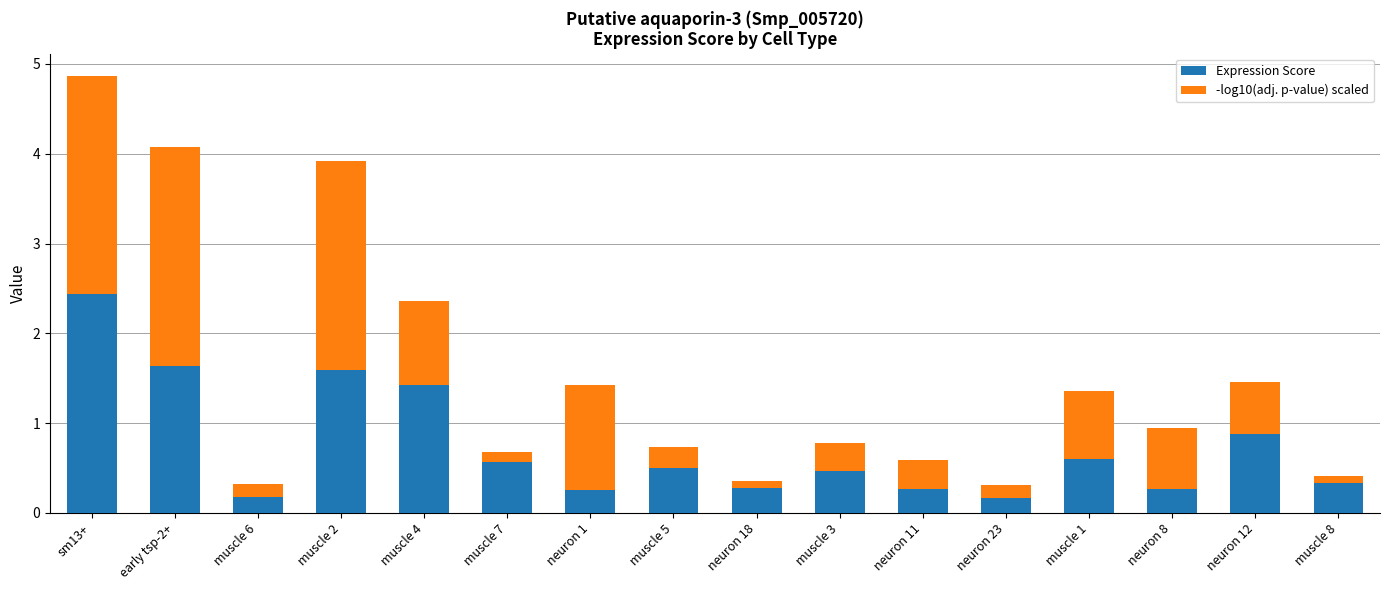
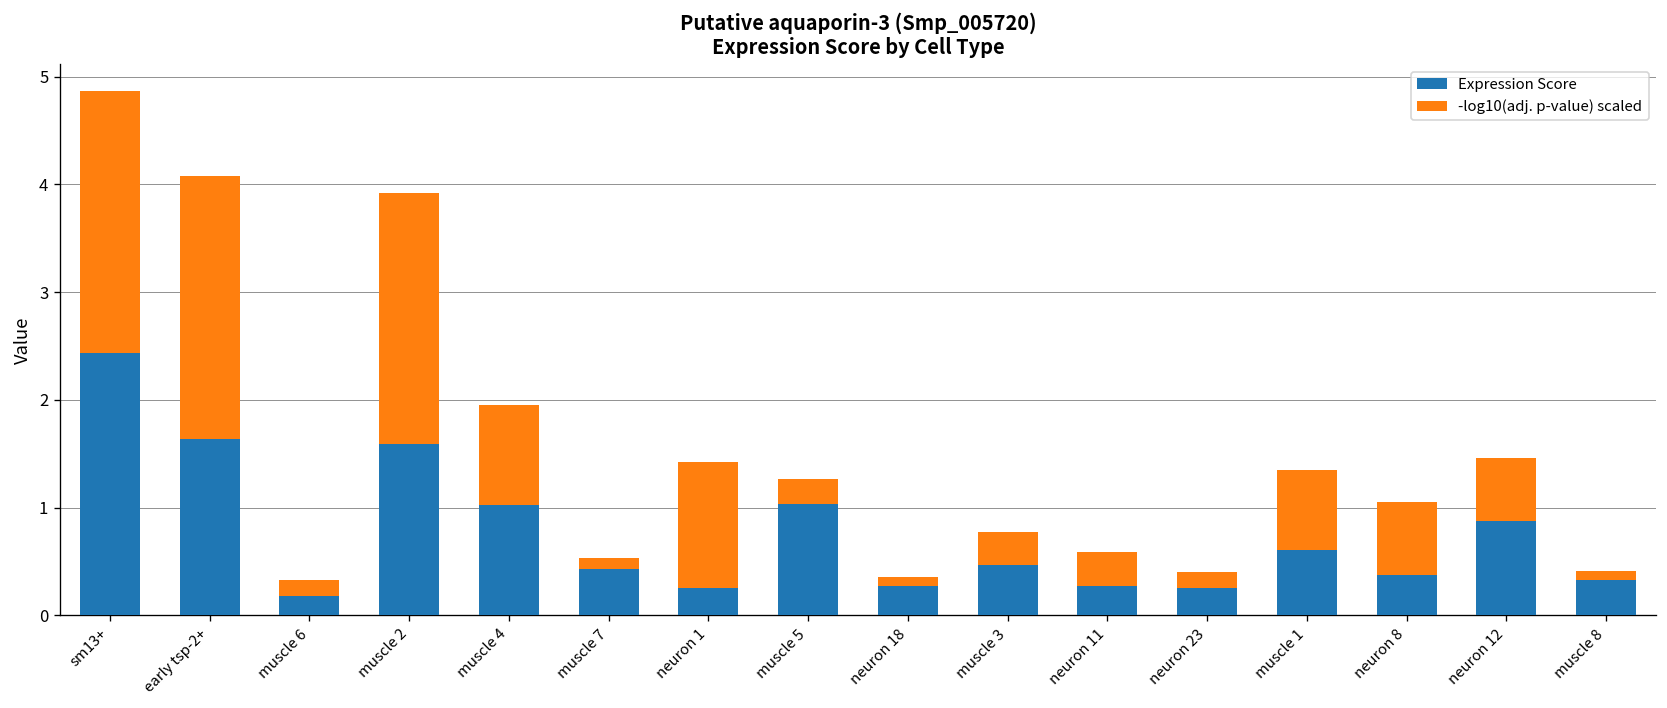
  {
    "Expression Score": {
      "sm13+": 2.4,
      "early tsp-2+": 1.6,
      "muscle 6": 0.2,
      "muscle 2": 1.6,
-     "muscle 4": 1.4,
-     "muscle 7": 0.6,
+     "muscle 4": 1.0,
+     "muscle 7": 0.4,
      "neuron 1": 0.3,
-     "muscle 5": 0.5,
+     "muscle 5": 1.0,
      "neuron 18": 0.3,
      "muscle 3": 0.5,
      "neuron 11": 0.3,
-     "neuron 23": 0.2,
+     "neuron 23": 0.3,
      "muscle 1": 0.6,
-     "neuron 8": 0.3,
+     "neuron 8": 0.4,
      "neuron 12": 0.9,
      "muscle 8": 0.3
    },
    "-log10(adj. p-value) scaled": {
      "sm13+": 2.4,
      "early tsp-2+": 2.4,
      "muscle 6": 0.1,
      "muscle 2": 2.3,
      "muscle 4": 0.9,
      "muscle 7": 0.1,
      "neuron 1": 1.2,
      "muscle 5": 0.2,
      "neuron 18": 0.1,
      "muscle 3": 0.3,
      "neuron 11": 0.3,
      "neuron 23": 0.1,
      "muscle 1": 0.7,
      "neuron 8": 0.7,
      "neuron 12": 0.6,
      "muscle 8": 0.1
    }
  }
